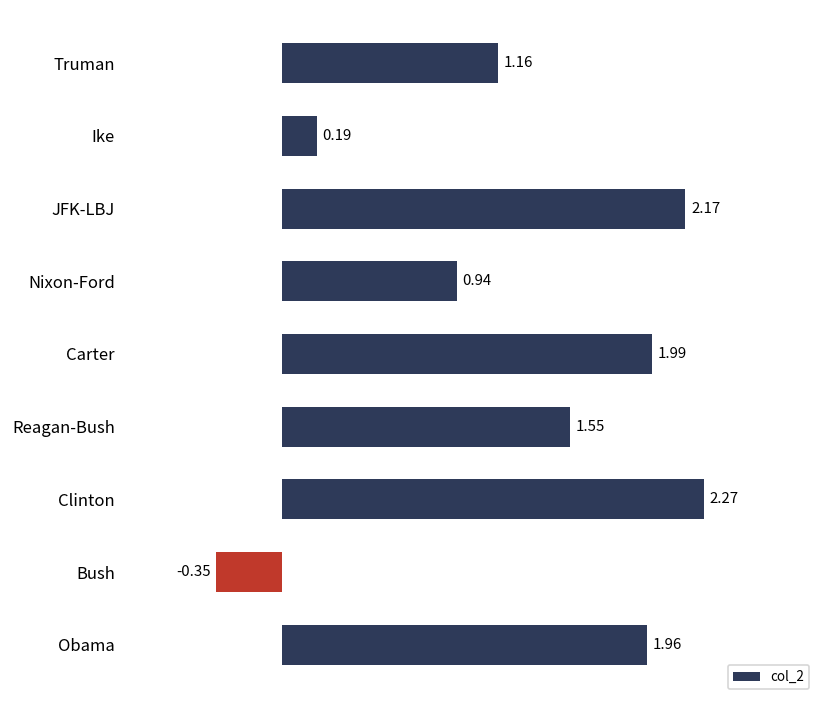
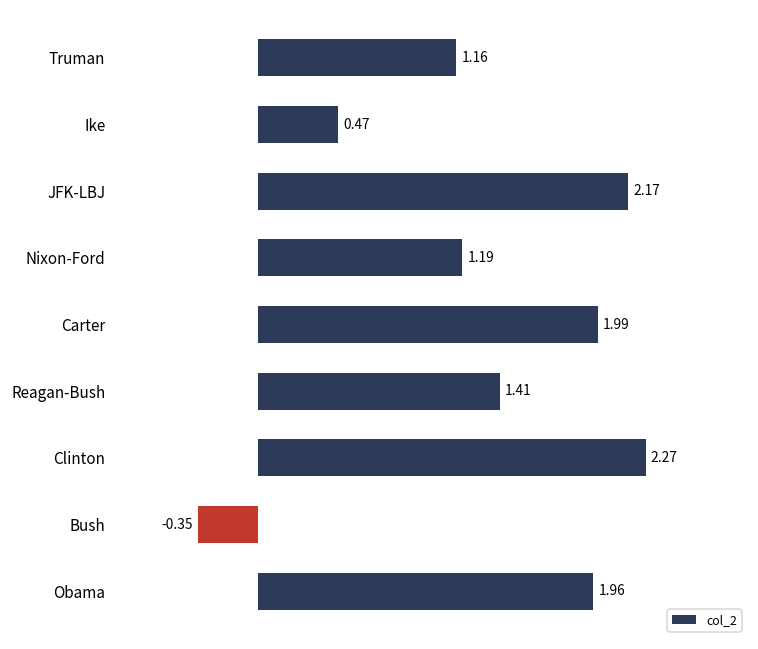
  {
    "Truman": 1.16,
-   "Ike": 0.19,
+   "Ike": 0.47,
    "JFK-LBJ": 2.17,
-   "Nixon-Ford": 0.94,
+   "Nixon-Ford": 1.19,
    "Carter": 1.99,
-   "Reagan-Bush": 1.55,
+   "Reagan-Bush": 1.41,
    "Clinton": 2.27,
    "Bush": -0.35,
    "Obama": 1.96
  }
